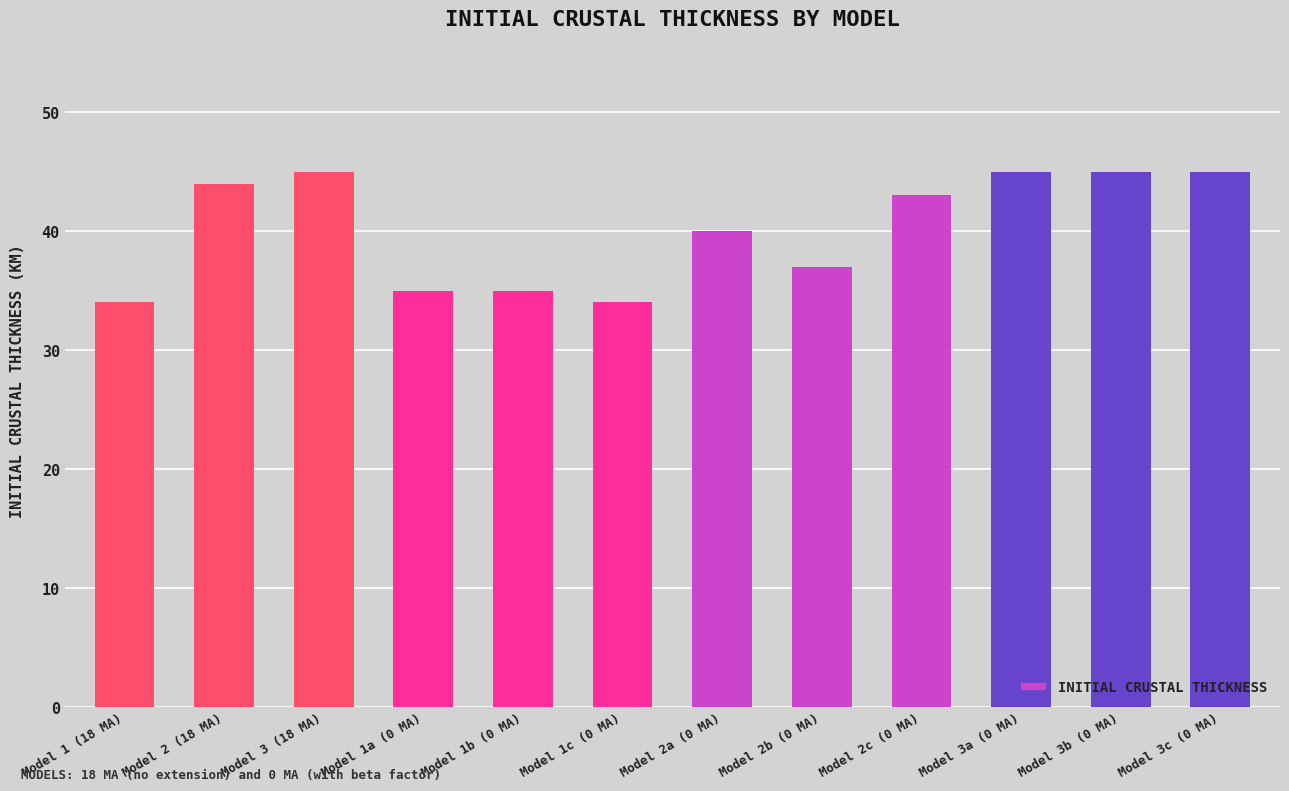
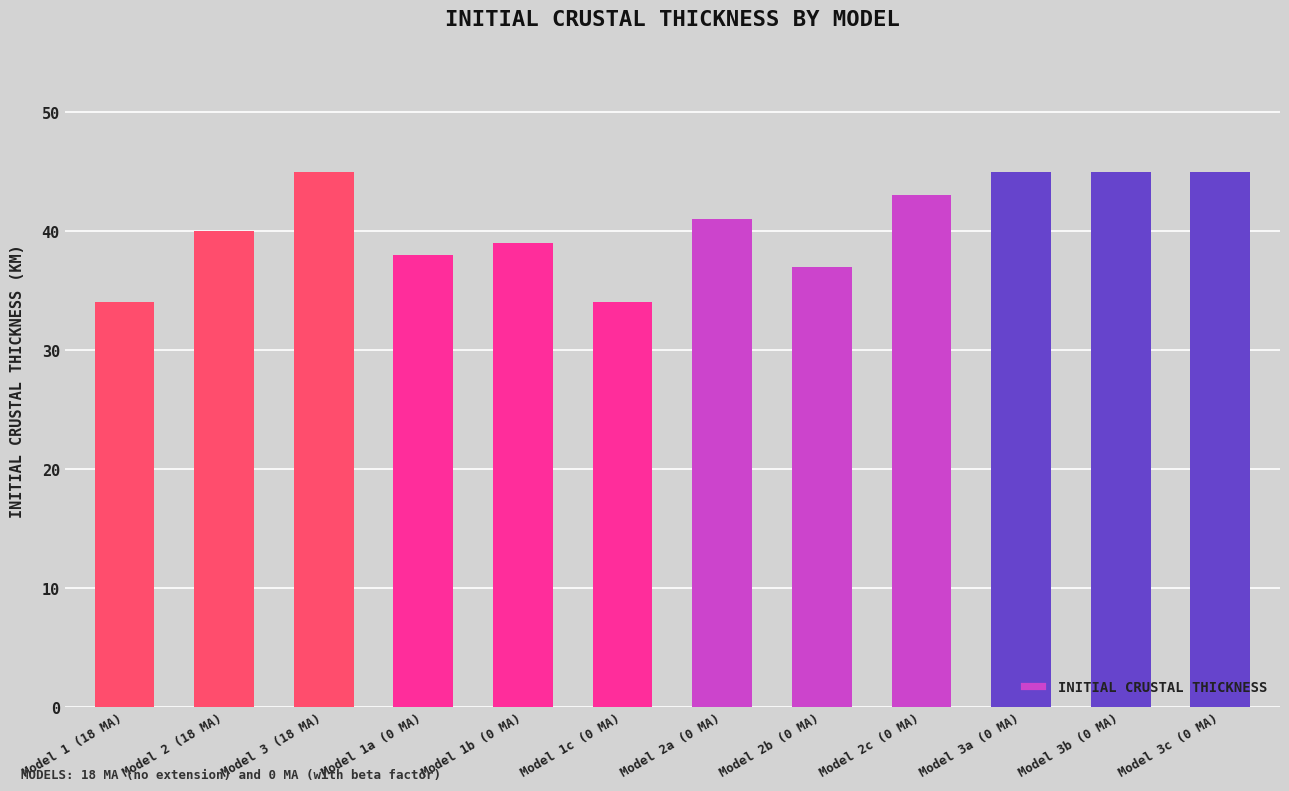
  {
    "Model 1 (18 MA)": 34,
-   "Model 2 (18 MA)": 44,
+   "Model 2 (18 MA)": 40,
    "Model 3 (18 MA)": 45,
-   "Model 1a (0 MA)": 35,
-   "Model 1b (0 MA)": 35,
+   "Model 1a (0 MA)": 38,
+   "Model 1b (0 MA)": 39,
    "Model 1c (0 MA)": 34,
-   "Model 2a (0 MA)": 40,
+   "Model 2a (0 MA)": 41,
    "Model 2b (0 MA)": 37,
    "Model 2c (0 MA)": 43,
    "Model 3a (0 MA)": 45,
    "Model 3b (0 MA)": 45,
    "Model 3c (0 MA)": 45
  }
